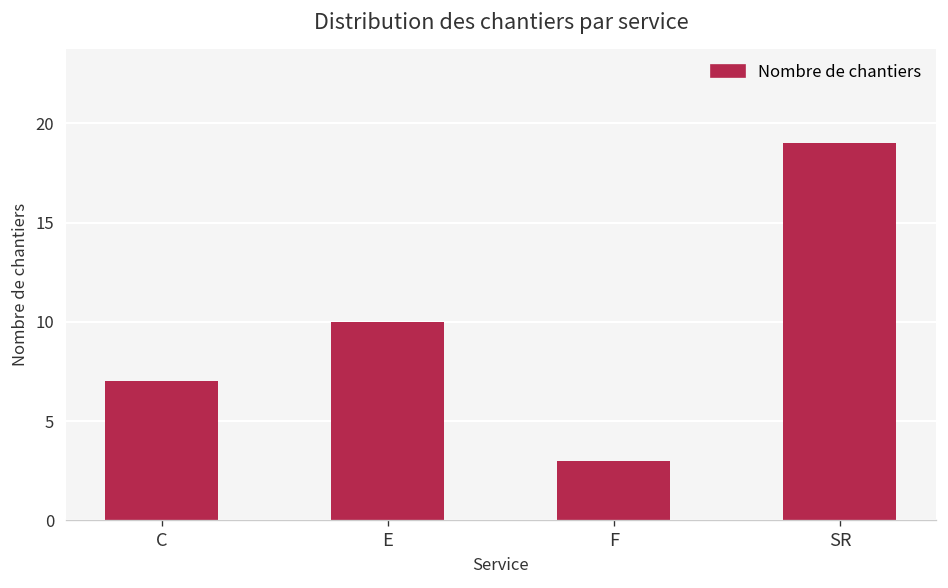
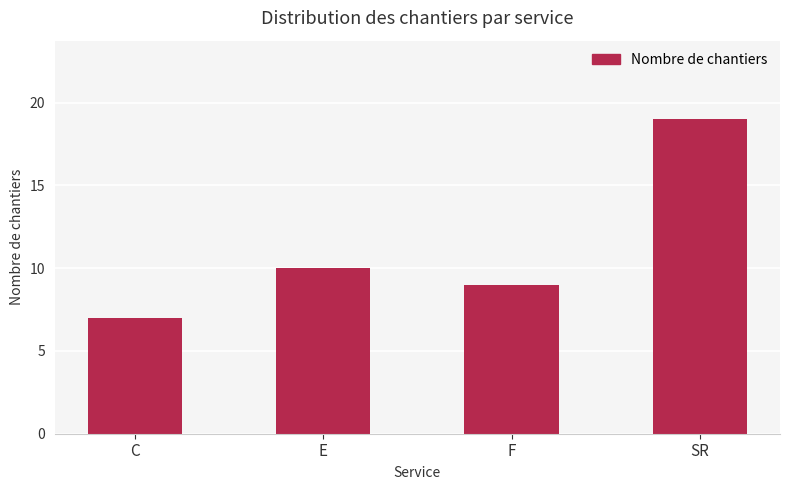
  {
    "C": 7,
    "E": 10,
-   "F": 3,
+   "F": 9,
    "SR": 19
  }
